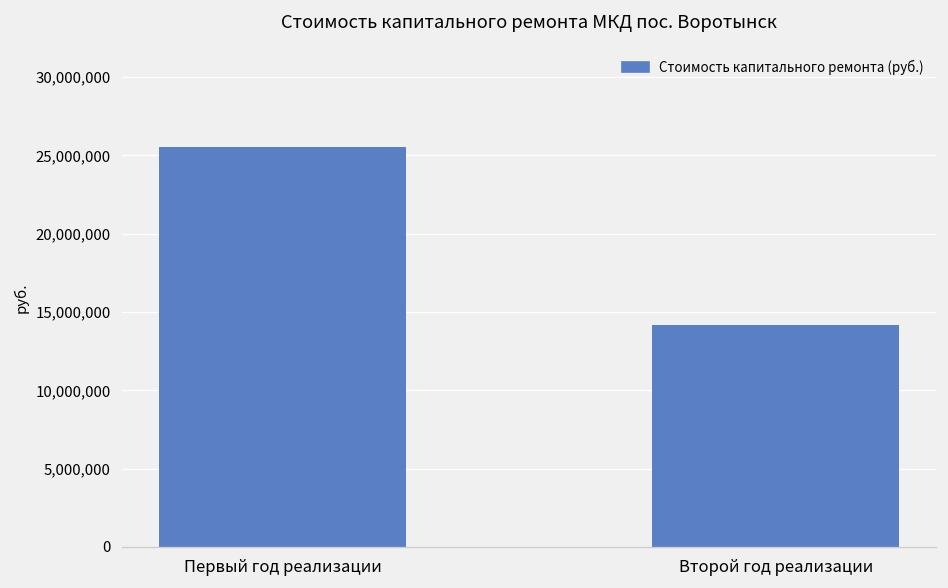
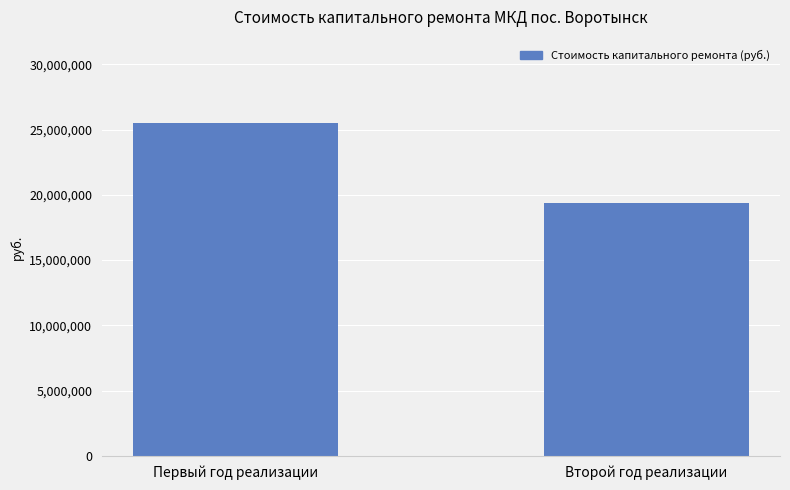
  {
    "Первый год реализации": "25,500,000",
-   "Второй год реализации": "14,200,000"
+   "Второй год реализации": "19,400,000"
  }
